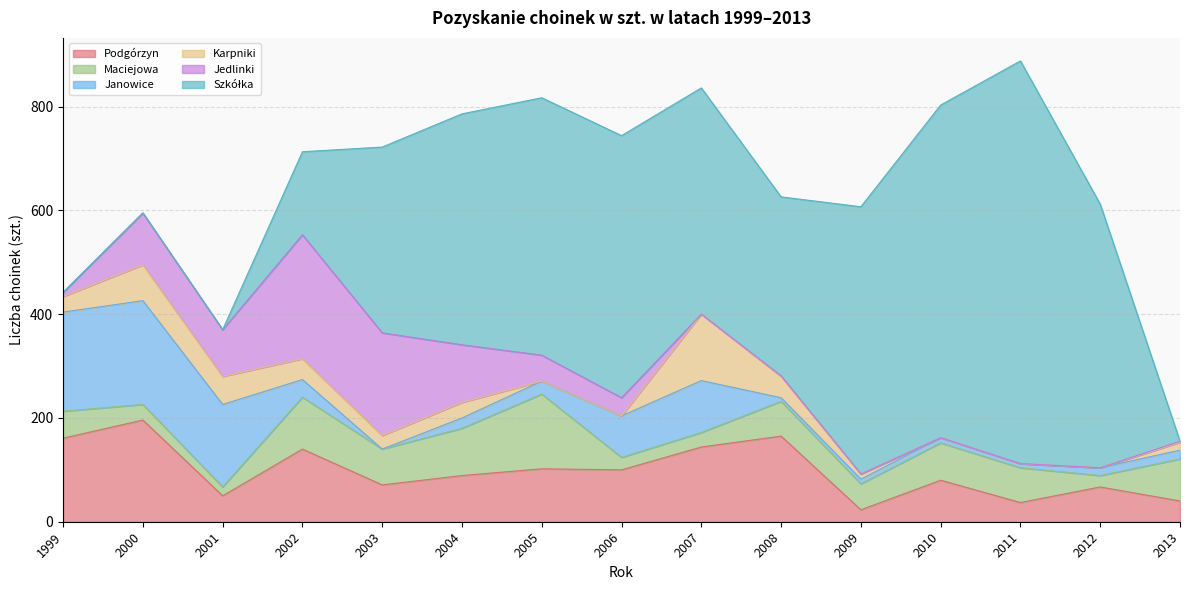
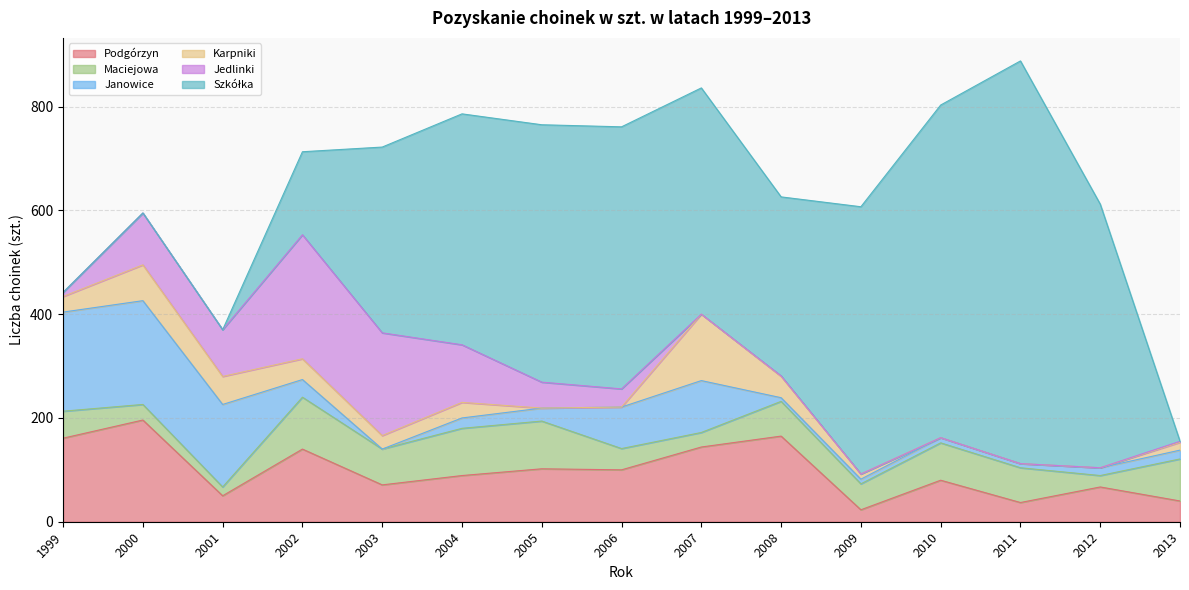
  {
    "Podgórzyn": {
      "1999": 160,
      "2000": 200,
      "2001": 50,
      "2002": 140,
      "2003": 70,
      "2004": 90,
      "2005": 100,
      "2006": 100,
      "2007": 140,
      "2008": 170,
      "2009": 20,
      "2010": 80,
      "2011": 40,
      "2012": 70,
      "2013": 40
    },
    "Maciejowa": {
      "1999": 50,
      "2000": 30,
      "2001": 20,
      "2002": 100,
      "2004": 90,
-     "2005": 140,
-     "2006": 20,
+     "2005": 90,
+     "2006": 40,
      "2007": 30,
      "2008": 70,
      "2009": 50,
      "2010": 70,
      "2011": 70,
      "2012": 20,
      "2013": 80
    },
    "Karpniki": {
      "1999": 30,
      "2000": 70,
      "2001": 50,
      "2002": 40,
      "2003": 30,
      "2004": 30
    },
    "Jedlinki": {
      "2002": 240,
      "2003": 200,
      "2004": 110,
      "2005": 50,
      "2006": 40
    }
  }
